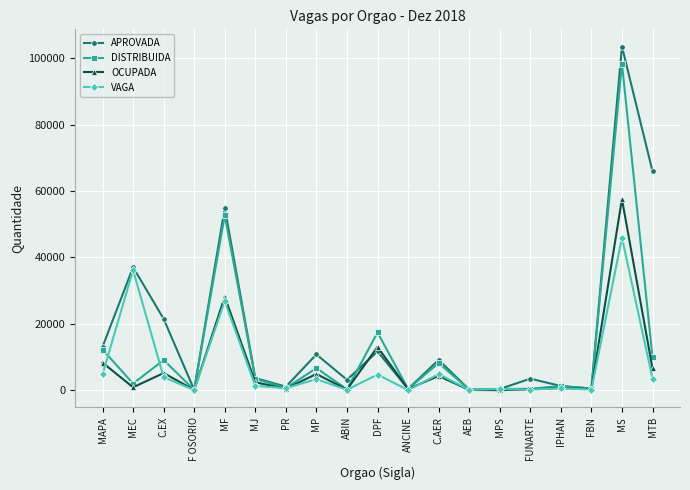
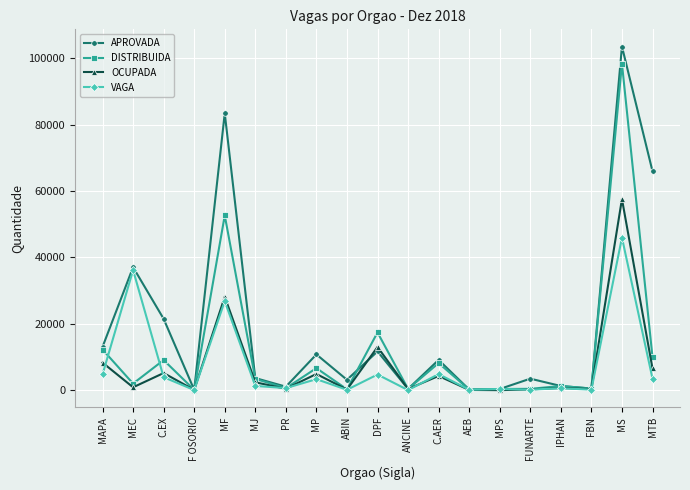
  {
    "APROVADA": {
      "MAPA": 13000,
      "MEC": 37000,
      "C.EX": 21000,
-     "MF": 55000,
+     "MF": 83000,
      "MP": 11000,
      "ABIN": 3000,
      "DPF": 12000,
      "C.AER": 9000,
      "FUNARTE": 3000,
      "MS": 104000,
      "MTB": 66000
    },
    "OCUPADA": {
      "MAPA": 8000,
      "MEC": 1000,
      "C.EX": 5000,
      "MF": 28000,
      "MJ": 2000,
      "MP": 5000,
      "DPF": 13000,
      "MS": 58000,
      "MTB": 7000
    }
  }
